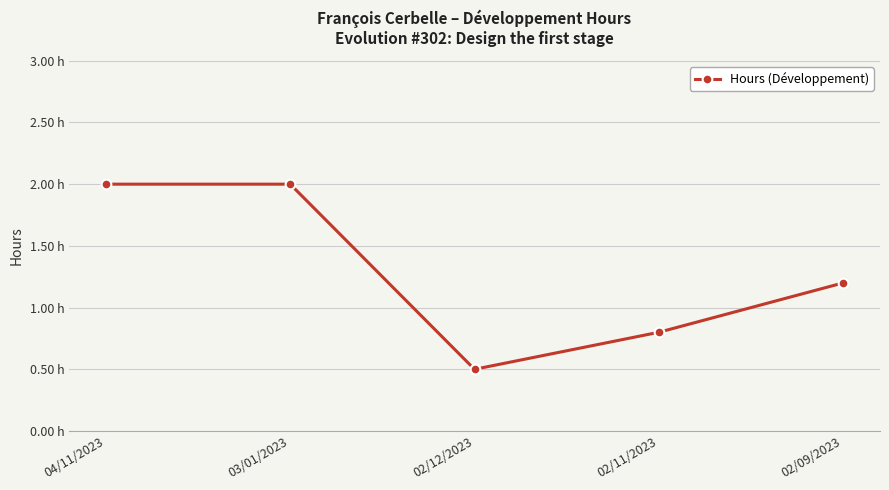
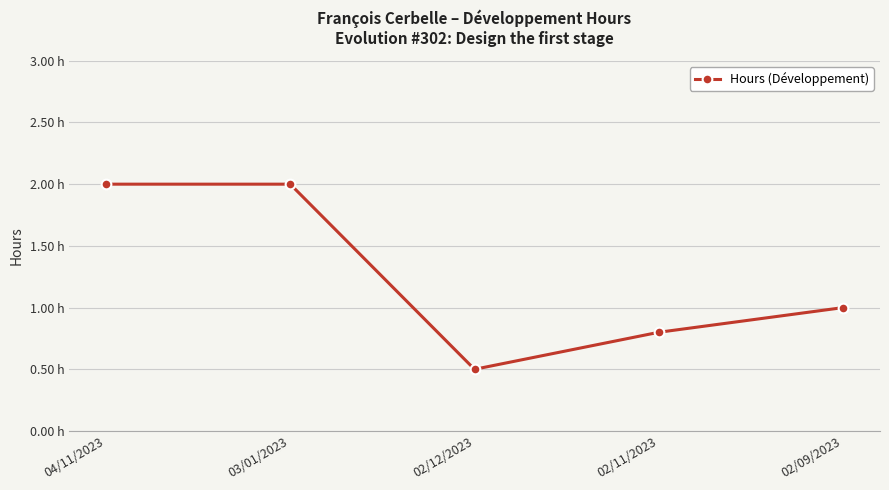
  {
    "04/11/2023": "2.0 h",
    "03/01/2023": "2.0 h",
    "02/12/2023": "0.5 h",
    "02/11/2023": "0.8 h",
-   "02/09/2023": "1.2 h"
+   "02/09/2023": "1.0 h"
  }
